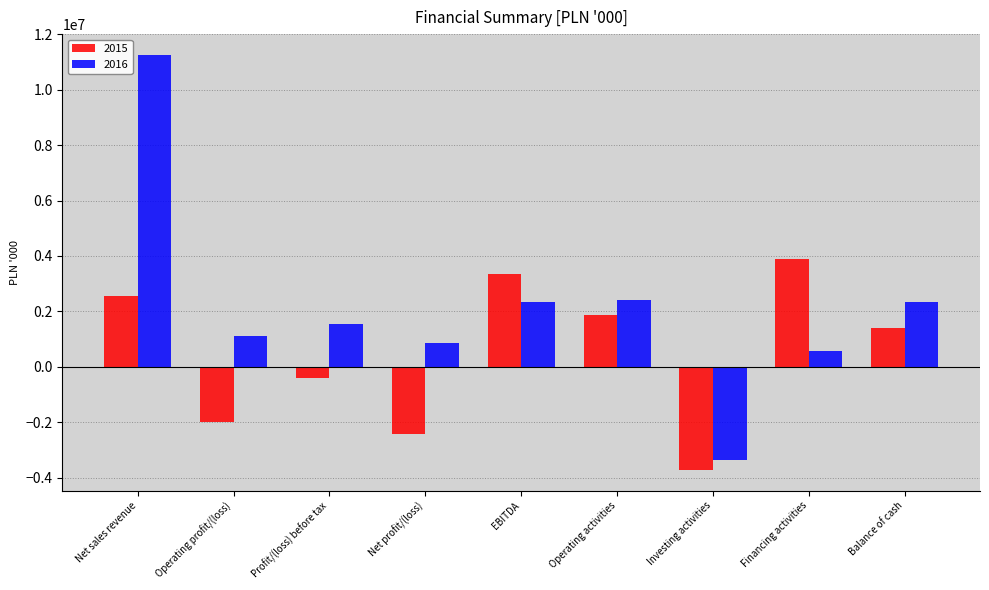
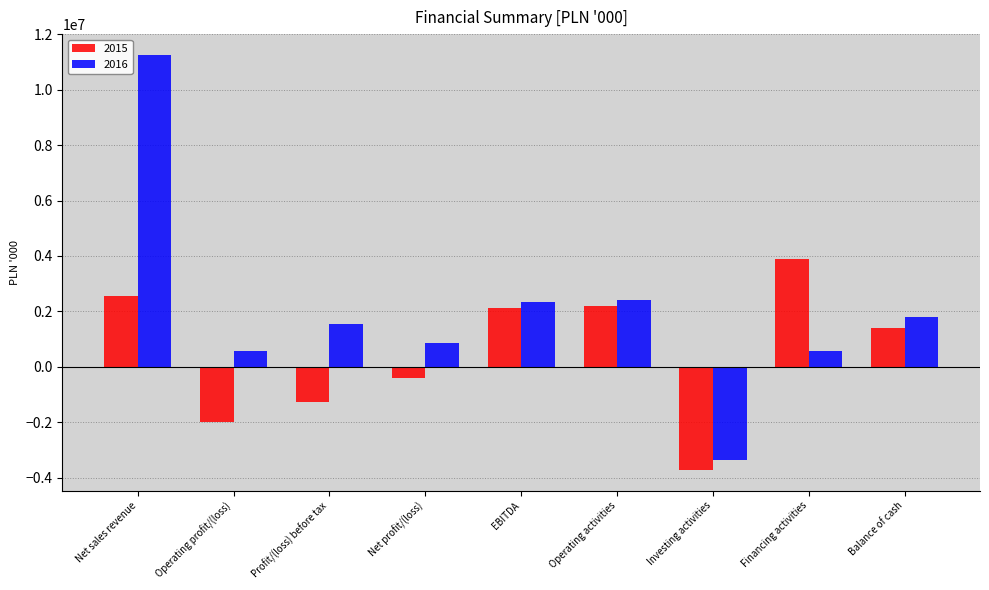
  {
    "2015": {
      "Net sales revenue": 2600000,
      "Operating profit/(loss)": -2000000,
-     "Profit/(loss) before tax": -400000,
-     "Net profit/(loss)": -2400000,
-     "EBITDA": 3400000,
-     "Operating activities": 1900000,
+     "Profit/(loss) before tax": -1300000,
+     "Net profit/(loss)": -400000,
+     "EBITDA": 2100000,
+     "Operating activities": 2200000,
      "Investing activities": -3700000,
      "Financing activities": 3900000,
      "Balance of cash": 1400000
    },
    "2016": {
      "Net sales revenue": 11300000,
-     "Operating profit/(loss)": 1100000,
+     "Operating profit/(loss)": 600000,
      "Profit/(loss) before tax": 1500000,
      "Net profit/(loss)": 800000,
      "EBITDA": 2300000,
      "Operating activities": 2400000,
      "Investing activities": -3400000,
      "Financing activities": 600000,
-     "Balance of cash": 2300000
+     "Balance of cash": 1800000
    }
  }
